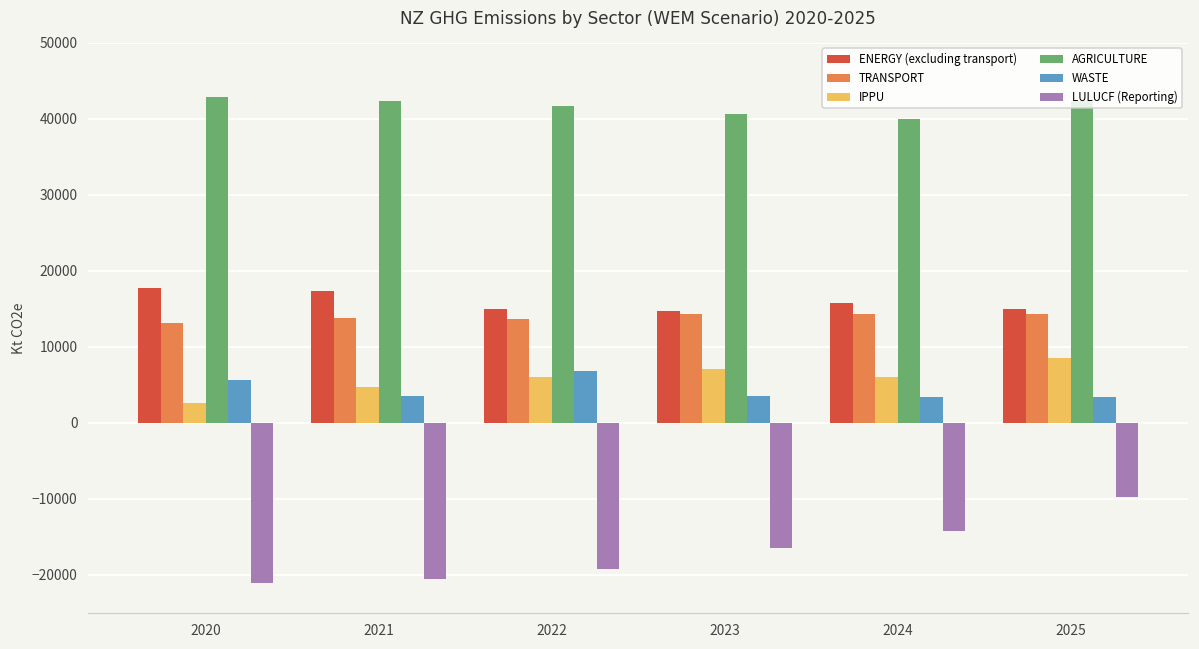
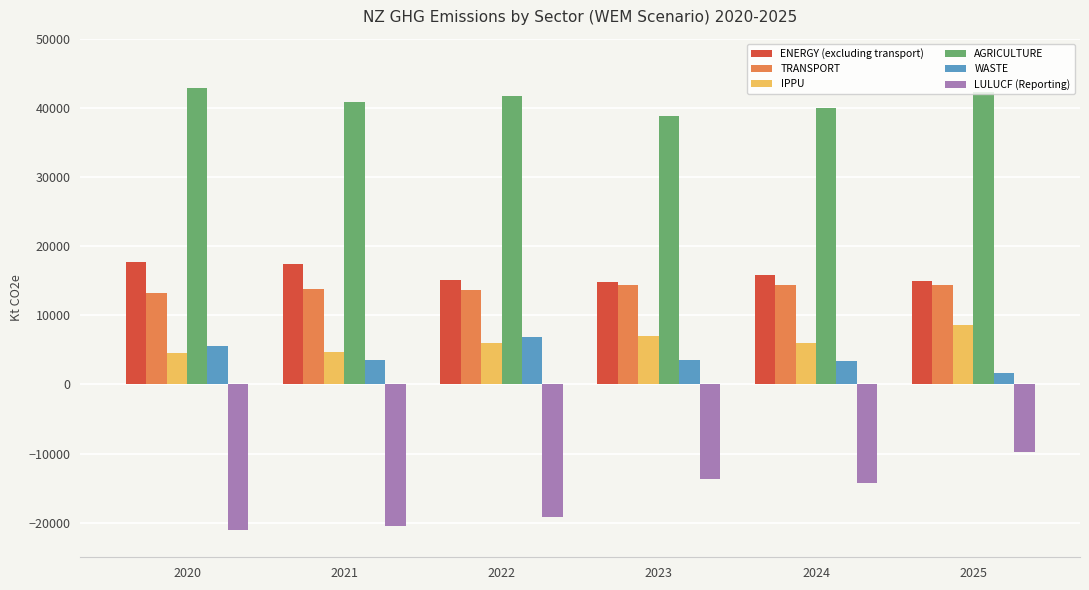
  {
    "IPPU": {
-     "2020": 3000,
+     "2020": 4000,
      "2021": 5000,
      "2022": 6000,
      "2023": 7000,
      "2024": 6000,
      "2025": 9000
    },
    "AGRICULTURE": {
      "2020": 43000,
-     "2021": 42000,
+     "2021": 41000,
      "2022": 42000,
-     "2023": 41000,
+     "2023": 39000,
      "2024": 40000
    },
    "WASTE": {
      "2020": 6000,
      "2021": 4000,
      "2022": 7000,
      "2023": 3000,
      "2024": 3000,
-     "2025": 3000
+     "2025": 2000
    },
    "LULUCF (Reporting)": {
      "2020": -21000,
      "2021": -21000,
      "2022": -19000,
-     "2023": -16000,
+     "2023": -14000,
      "2024": -14000,
      "2025": -10000
    }
  }
